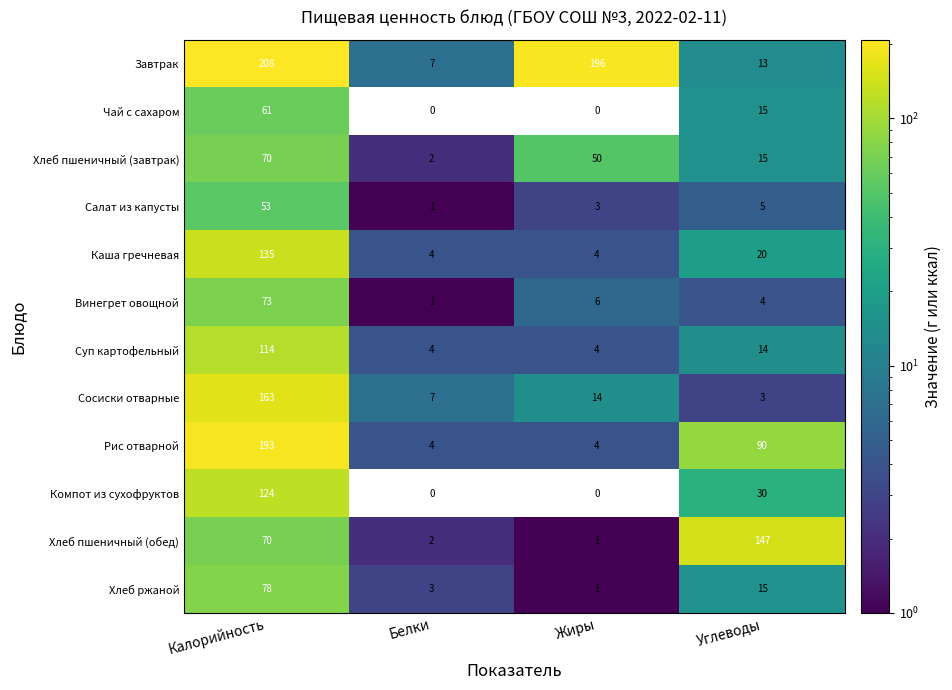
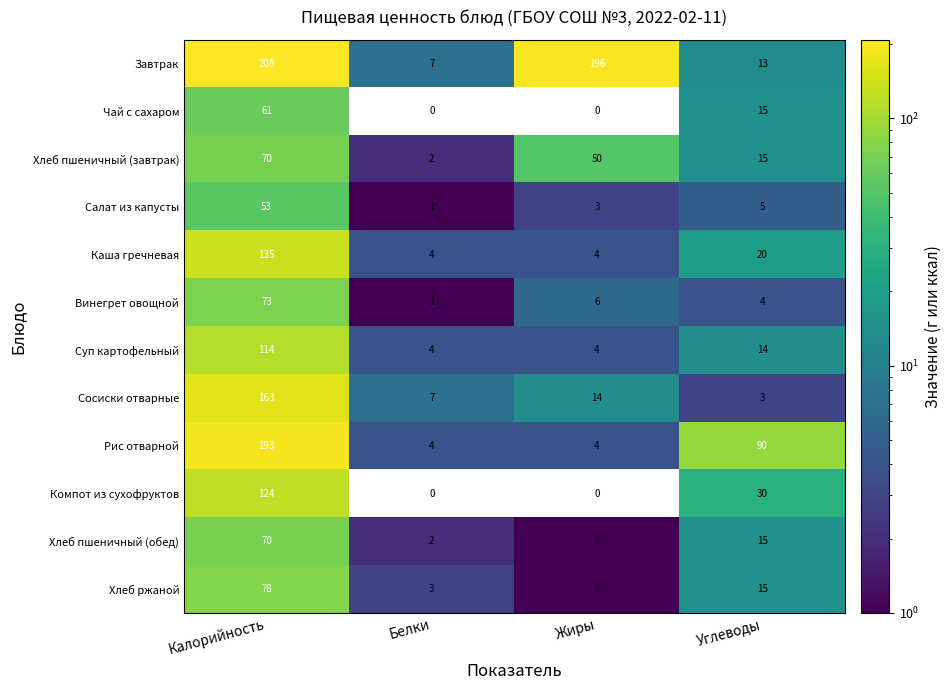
  {
    "Завтрак": {
      "Калорийность": 208,
      "Белки": 7,
      "Жиры": 196,
      "Углеводы": 13
    },
    "Чай с сахаром": {
      "Калорийность": 61,
      "Белки": 0,
      "Жиры": 0,
      "Углеводы": 15
    },
    "Хлеб пшеничный (завтрак)": {
      "Калорийность": 70,
      "Белки": 2,
      "Жиры": 50,
      "Углеводы": 15
    },
    "Салат из капусты": {
      "Калорийность": 53,
      "Белки": 1,
      "Жиры": 3,
      "Углеводы": 5
    },
    "Каша гречневая": {
      "Калорийность": 135,
      "Белки": 4,
      "Жиры": 4,
      "Углеводы": 20
    },
    "Винегрет овощной": {
      "Калорийность": 73,
      "Белки": 1,
      "Жиры": 6,
      "Углеводы": 4
    },
    "Суп картофельный": {
      "Калорийность": 114,
      "Белки": 4,
      "Жиры": 4,
      "Углеводы": 14
    },
    "Сосиски отварные": {
      "Калорийность": 163,
      "Белки": 7,
      "Жиры": 14,
      "Углеводы": 3
    },
    "Рис отварной": {
      "Калорийность": 193,
      "Белки": 4,
      "Жиры": 4,
      "Углеводы": 90
    },
    "Компот из сухофруктов": {
      "Калорийность": 124,
      "Белки": 0,
      "Жиры": 0,
      "Углеводы": 30
    },
    "Хлеб пшеничный (обед)": {
      "Калорийность": 70,
      "Белки": 2,
      "Жиры": 1,
-     "Углеводы": 147
+     "Углеводы": 15
    },
    "Хлеб ржаной": {
      "Калорийность": 78,
      "Белки": 3,
      "Жиры": 1,
      "Углеводы": 15
    }
  }
